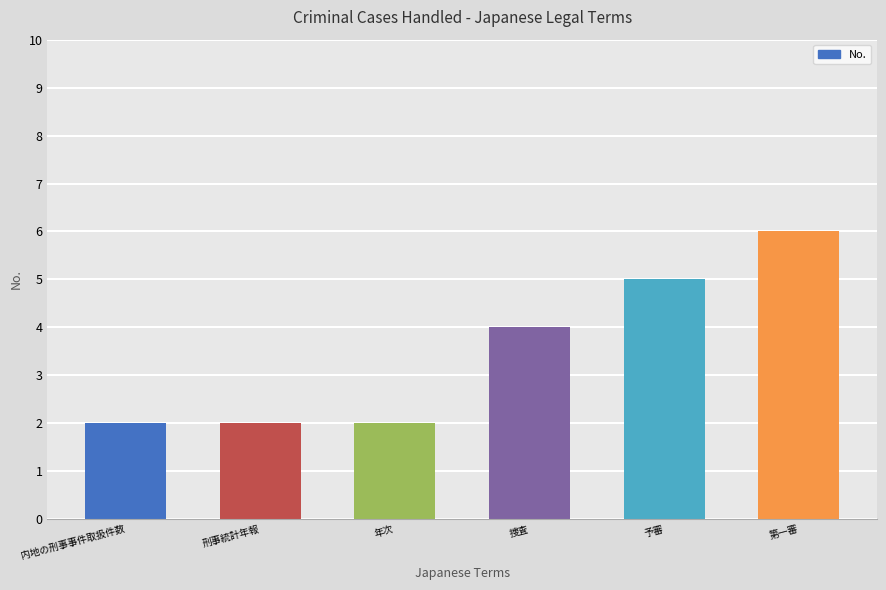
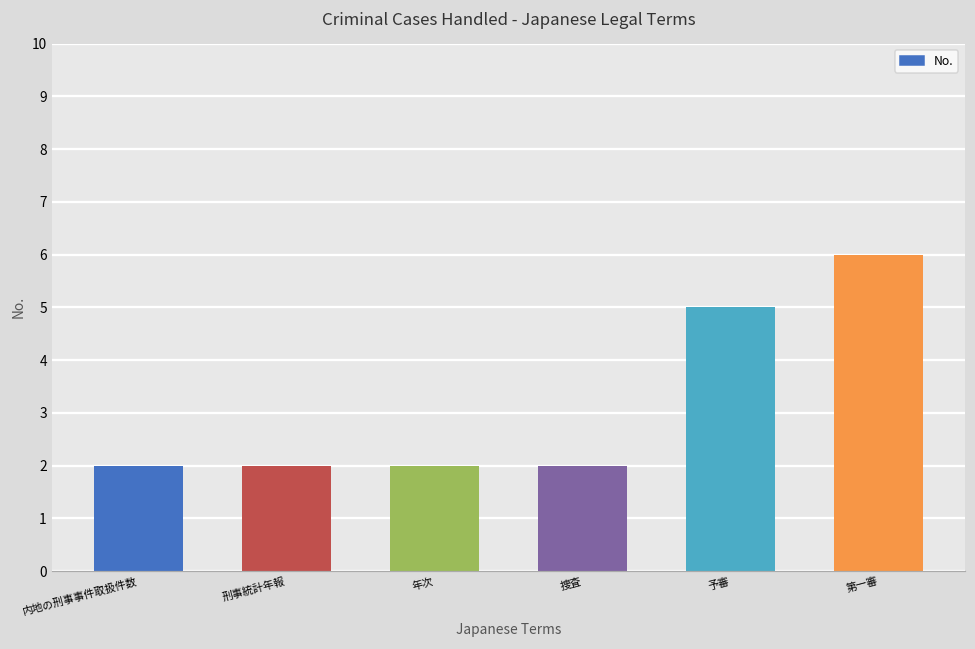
  {
    "内地の刑事事件取扱件数": 2,
    "刑事統計年報": 2,
    "年次": 2,
-   "捜査": 4,
+   "捜査": 2,
    "予審": 5,
    "第一審": 6
  }
